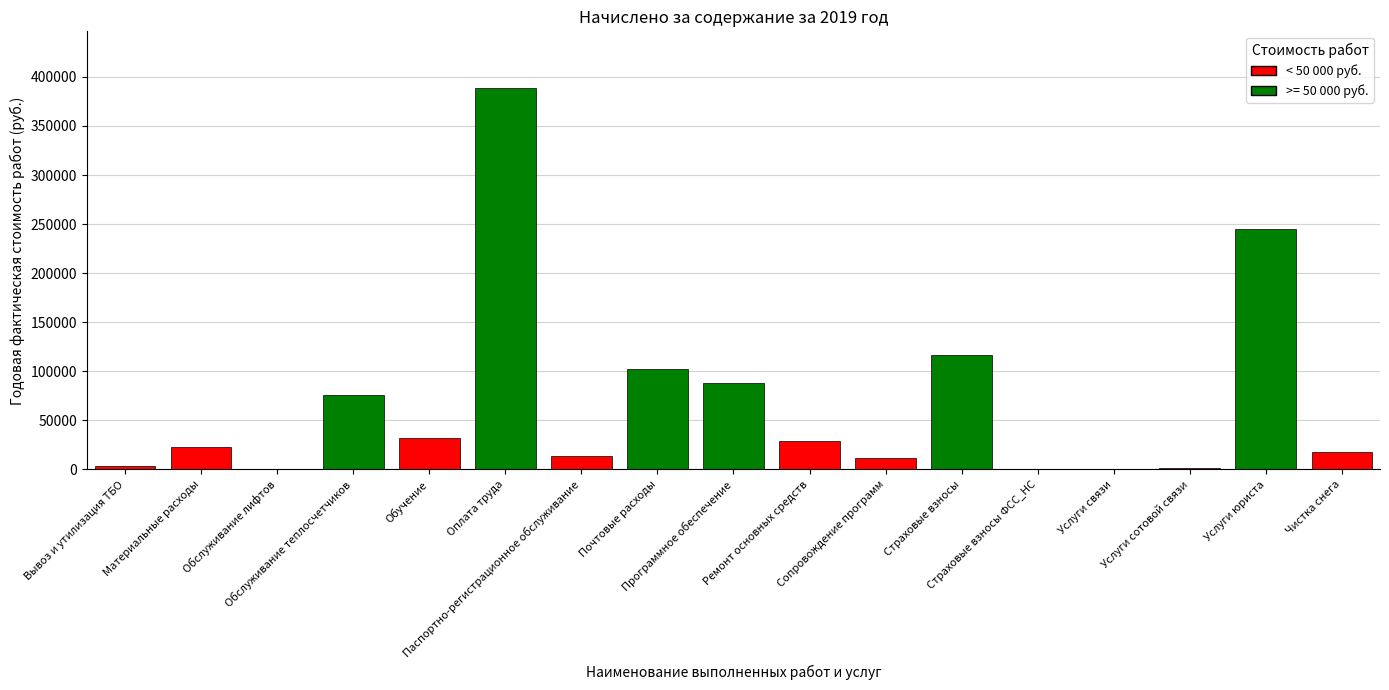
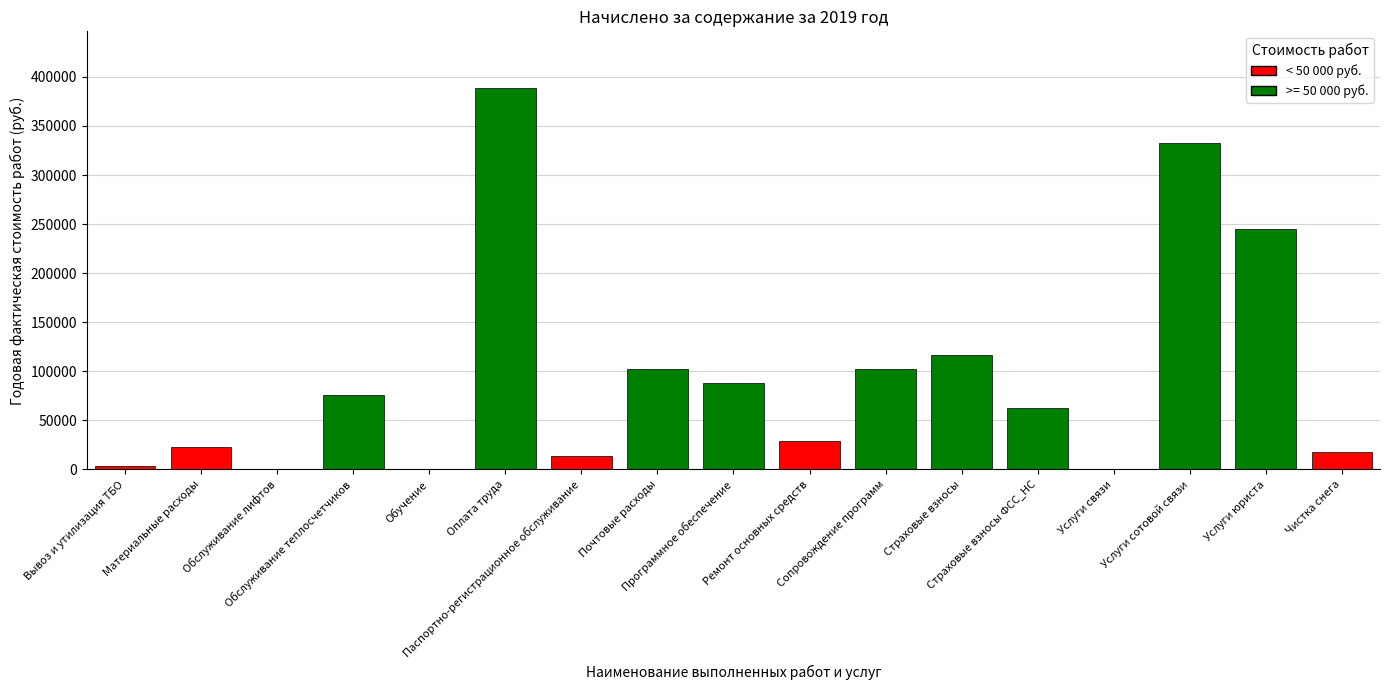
  {
    "Вывоз и утилизация ТБО": 0,
    "Материальные расходы": 20000,
    "Обслуживание теплосчетчиков": 80000,
-   "Обучение": 30000,
+   "Обучение": 0,
    "Оплата труда": 390000,
    "Паспортно-регистрационное обслуживание": 10000,
    "Почтовые расходы": 100000,
    "Программное обеспечение": 90000,
    "Ремонт основных средств": 30000,
-   "Сопровождение программ": 10000,
+   "Сопровождение программ": 100000,
    "Страховые взносы": 120000,
-   "Страховые взносы ФСС_НС": 0,
-   "Услуги сотовой связи": 0,
+   "Страховые взносы ФСС_НС": 60000,
+   "Услуги сотовой связи": 330000,
    "Услуги юриста": 240000,
    "Чистка снега": 20000
  }
